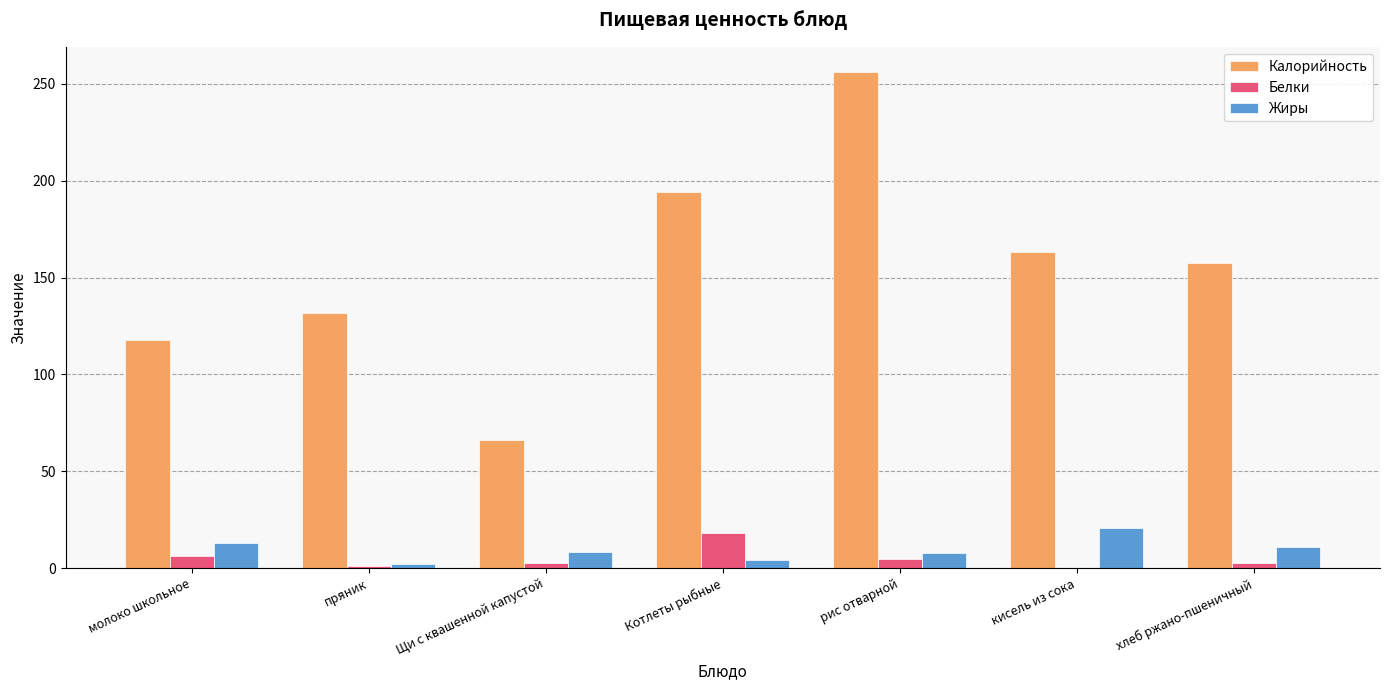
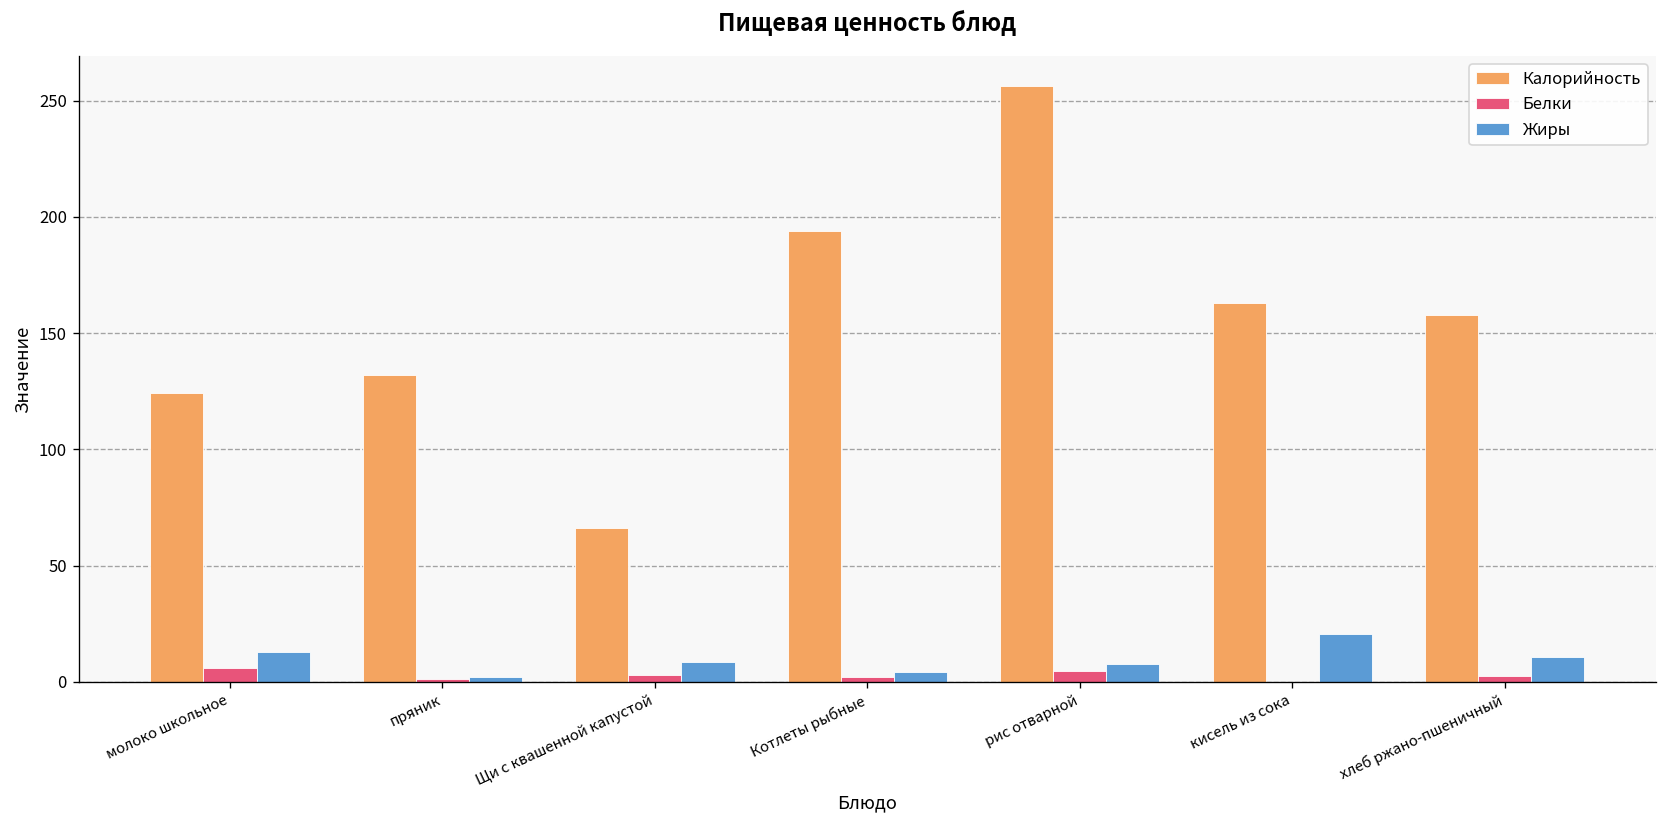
  {
    "Калорийность": {
-     "молоко школьное": 118,
+     "молоко школьное": 124,
      "пряник": 132,
      "Щи с квашенной капустой": 66,
      "Котлеты рыбные": 194,
      "рис отварной": 256,
      "кисель из сока": 163,
      "хлеб ржано-пшеничный": 158
    },
    "Белки": {
      "молоко школьное": 6,
      "Щи с квашенной капустой": 3,
-     "Котлеты рыбные": 18,
+     "Котлеты рыбные": 2,
      "рис отварной": 5,
      "кисель из сока": 0,
      "хлеб ржано-пшеничный": 3
    },
    "Жиры": {
      "молоко школьное": 13,
      "пряник": 2,
      "Щи с квашенной капустой": 8,
      "Котлеты рыбные": 4,
      "рис отварной": 8,
      "кисель из сока": 21,
      "хлеб ржано-пшеничный": 11
    }
  }
